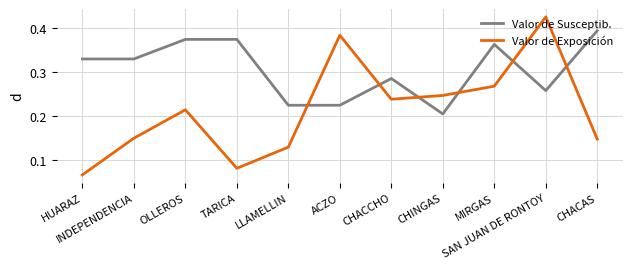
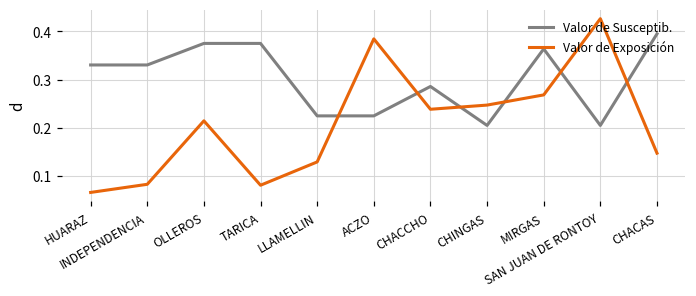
  {
    "Valor de Susceptib.": {
      "HUARAZ": 0.33,
      "INDEPENDENCIA": 0.33,
      "OLLEROS": 0.37,
      "TARICA": 0.37,
      "LLAMELLIN": 0.22,
      "ACZO": 0.22,
      "CHACCHO": 0.29,
      "CHINGAS": 0.20,
      "MIRGAS": 0.36,
-     "SAN JUAN DE RONTOY": 0.26,
+     "SAN JUAN DE RONTOY": 0.20,
      "CHACAS": 0.39
    },
    "Valor de Exposición": {
      "HUARAZ": 0.07,
-     "INDEPENDENCIA": 0.15,
+     "INDEPENDENCIA": 0.08,
      "OLLEROS": 0.21,
      "TARICA": 0.08,
      "LLAMELLIN": 0.13,
      "ACZO": 0.38,
      "CHACCHO": 0.24,
      "CHINGAS": 0.25,
      "MIRGAS": 0.27,
      "SAN JUAN DE RONTOY": 0.43,
      "CHACAS": 0.15
    }
  }
